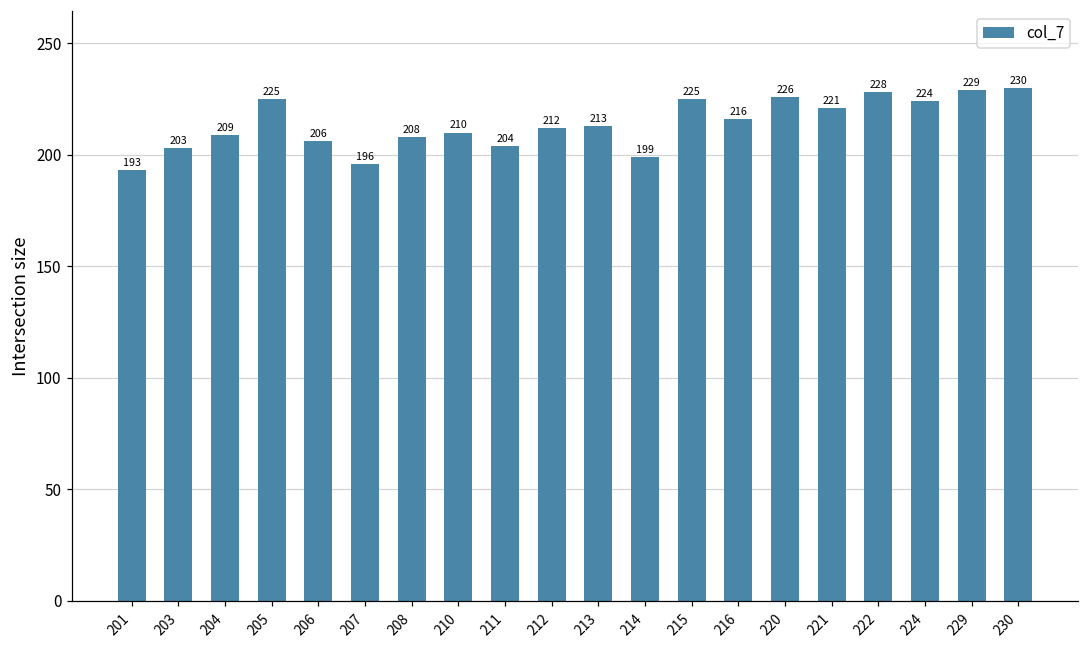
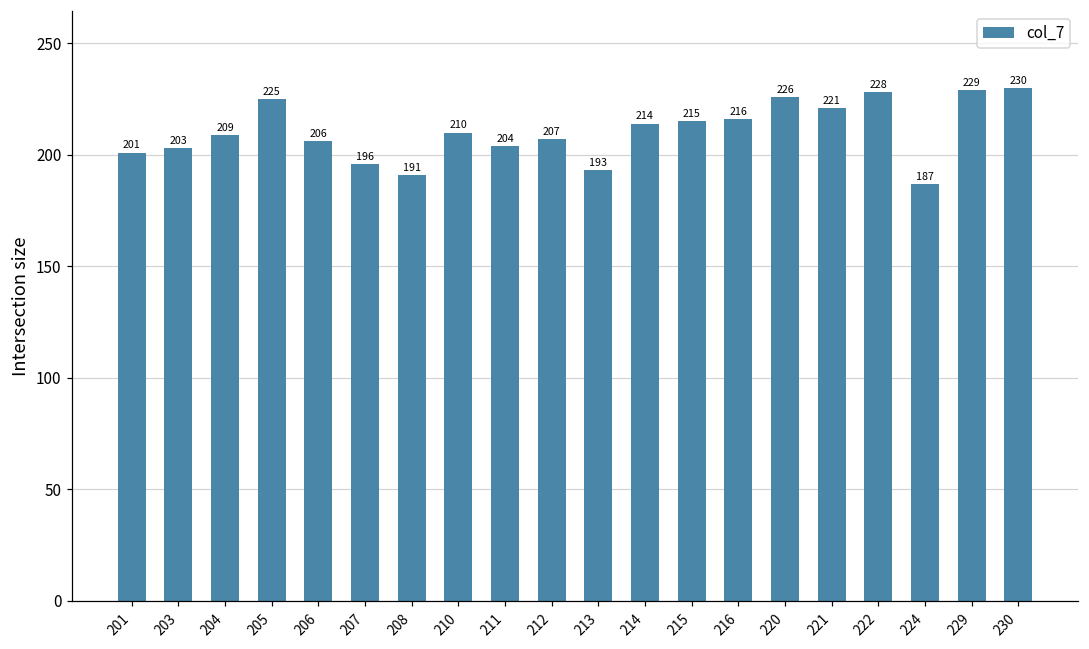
  {
-   "201": 193,
+   "201": 201,
    "203": 203,
    "204": 209,
    "205": 225,
    "206": 206,
    "207": 196,
-   "208": 208,
+   "208": 191,
    "210": 210,
    "211": 204,
-   "212": 212,
-   "213": 213,
-   "214": 199,
-   "215": 225,
+   "212": 207,
+   "213": 193,
+   "214": 214,
+   "215": 215,
    "216": 216,
    "220": 226,
    "221": 221,
    "222": 228,
-   "224": 224,
+   "224": 187,
    "229": 229,
    "230": 230
  }
